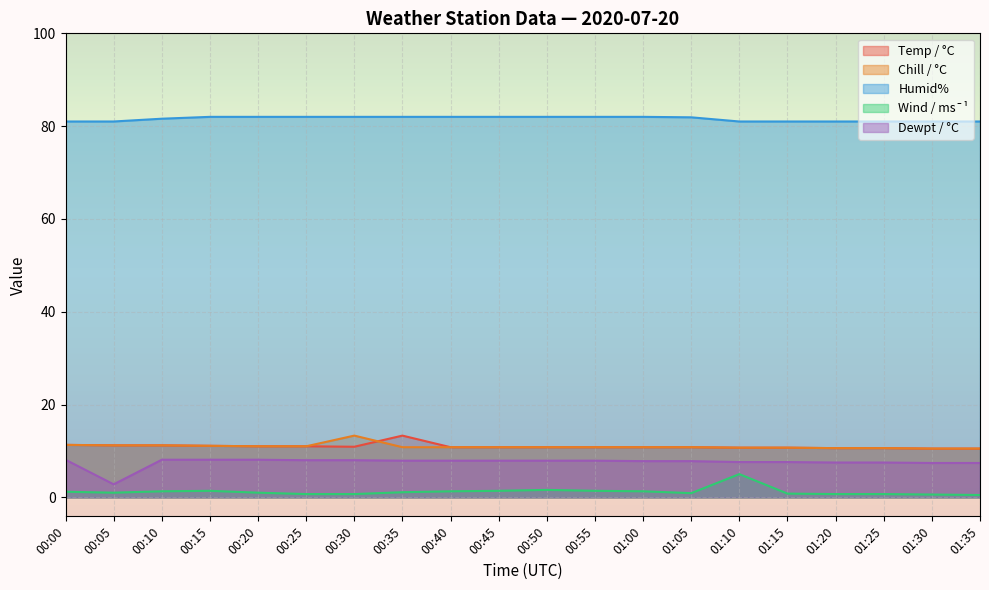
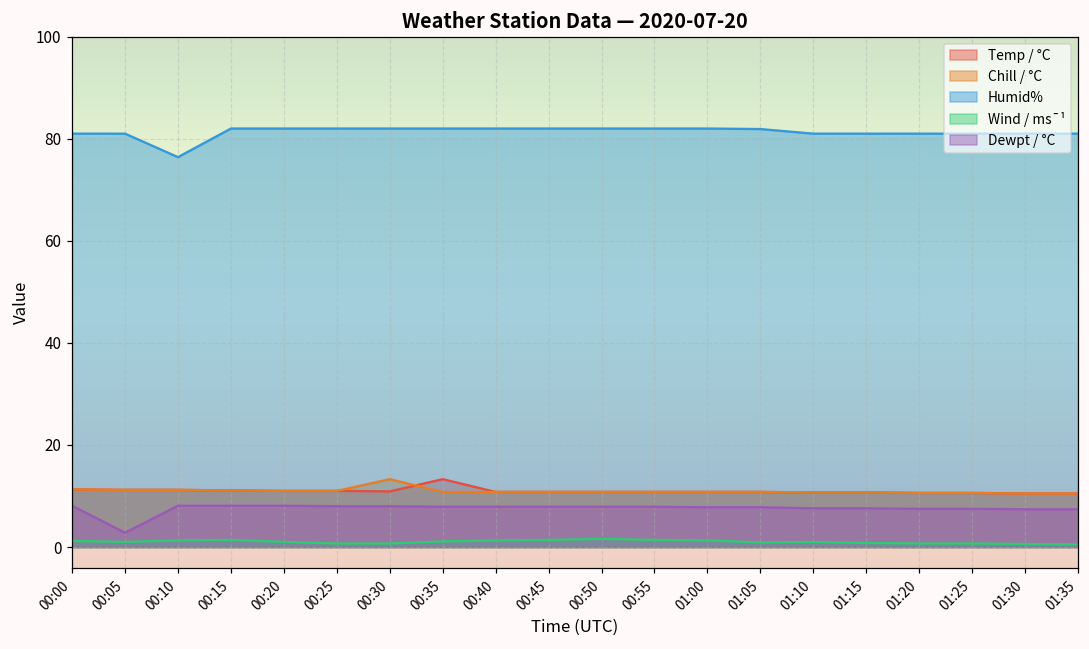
  {
    "Humid%": {
      "00:00": 81,
      "00:05": 81,
-     "00:10": 82,
+     "00:10": 76,
      "00:15": 82,
      "00:20": 82,
      "00:25": 82,
      "00:30": 82,
      "00:35": 82,
      "00:40": 82,
      "00:45": 82,
      "00:50": 82,
      "00:55": 82,
      "01:00": 82,
      "01:05": 82,
      "01:10": 81,
      "01:15": 81,
      "01:20": 81,
      "01:35": 81
    },
    "Wind / ms¯¹": {
      "00:00": 1,
      "00:05": 1,
      "00:10": 1,
      "00:15": 1,
      "00:20": 1,
      "00:25": 1,
      "00:30": 1,
      "00:35": 1,
      "00:40": 1,
      "00:45": 1,
      "00:50": 2,
      "00:55": 1,
      "01:00": 1,
      "01:05": 1,
-     "01:10": 5,
+     "01:10": 1,
      "01:15": 1,
      "01:20": 1,
      "01:25": 1,
      "01:30": 1,
      "01:35": 1
    },
    "Dewpt / °C": {
      "00:00": 8,
      "00:05": 3,
      "00:10": 8,
      "00:15": 8,
      "00:20": 8,
      "00:25": 8,
      "00:30": 8,
      "00:35": 8,
      "00:40": 8,
      "00:45": 8,
      "00:50": 8,
      "00:55": 8,
      "01:00": 8,
      "01:05": 8,
      "01:10": 8,
      "01:15": 8,
      "01:20": 8,
      "01:25": 8,
      "01:30": 7,
      "01:35": 7
    }
  }
